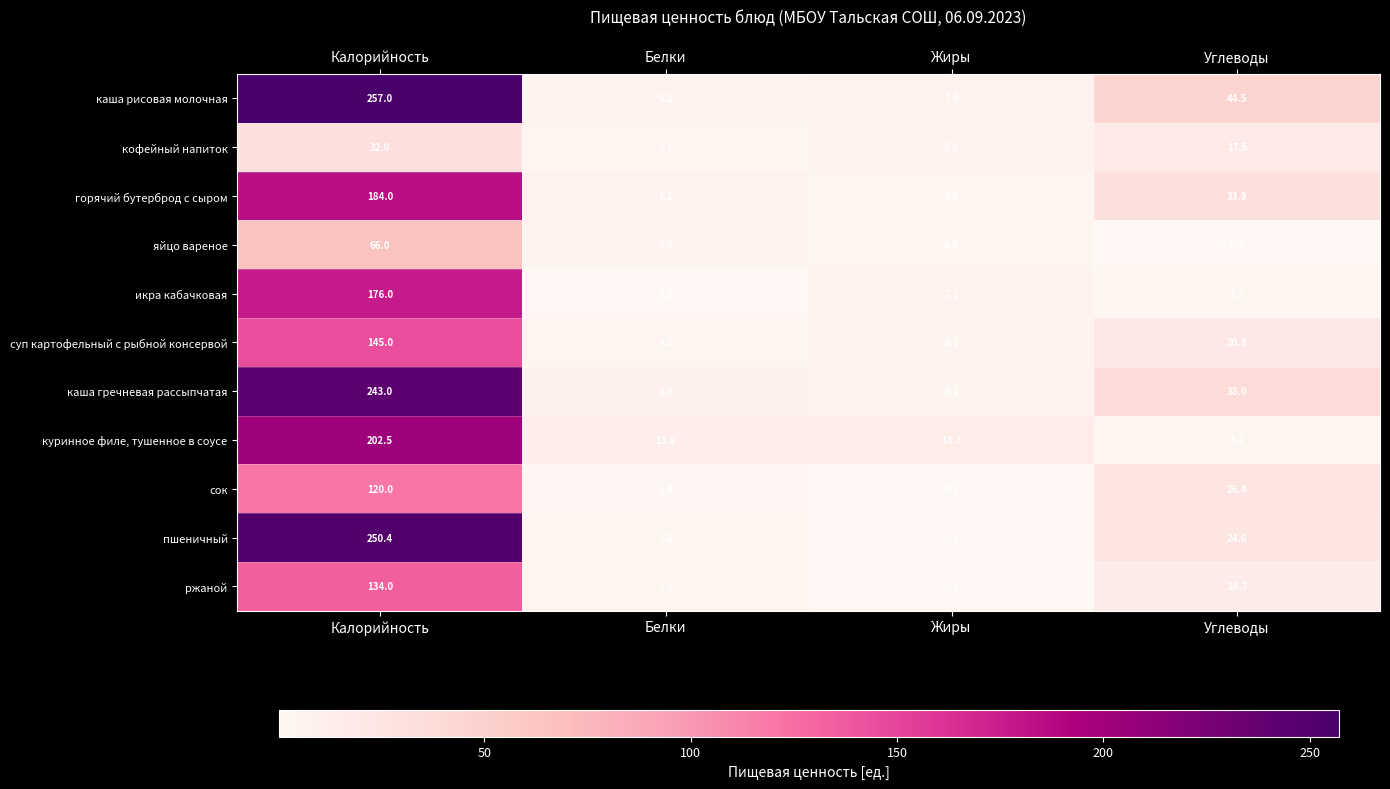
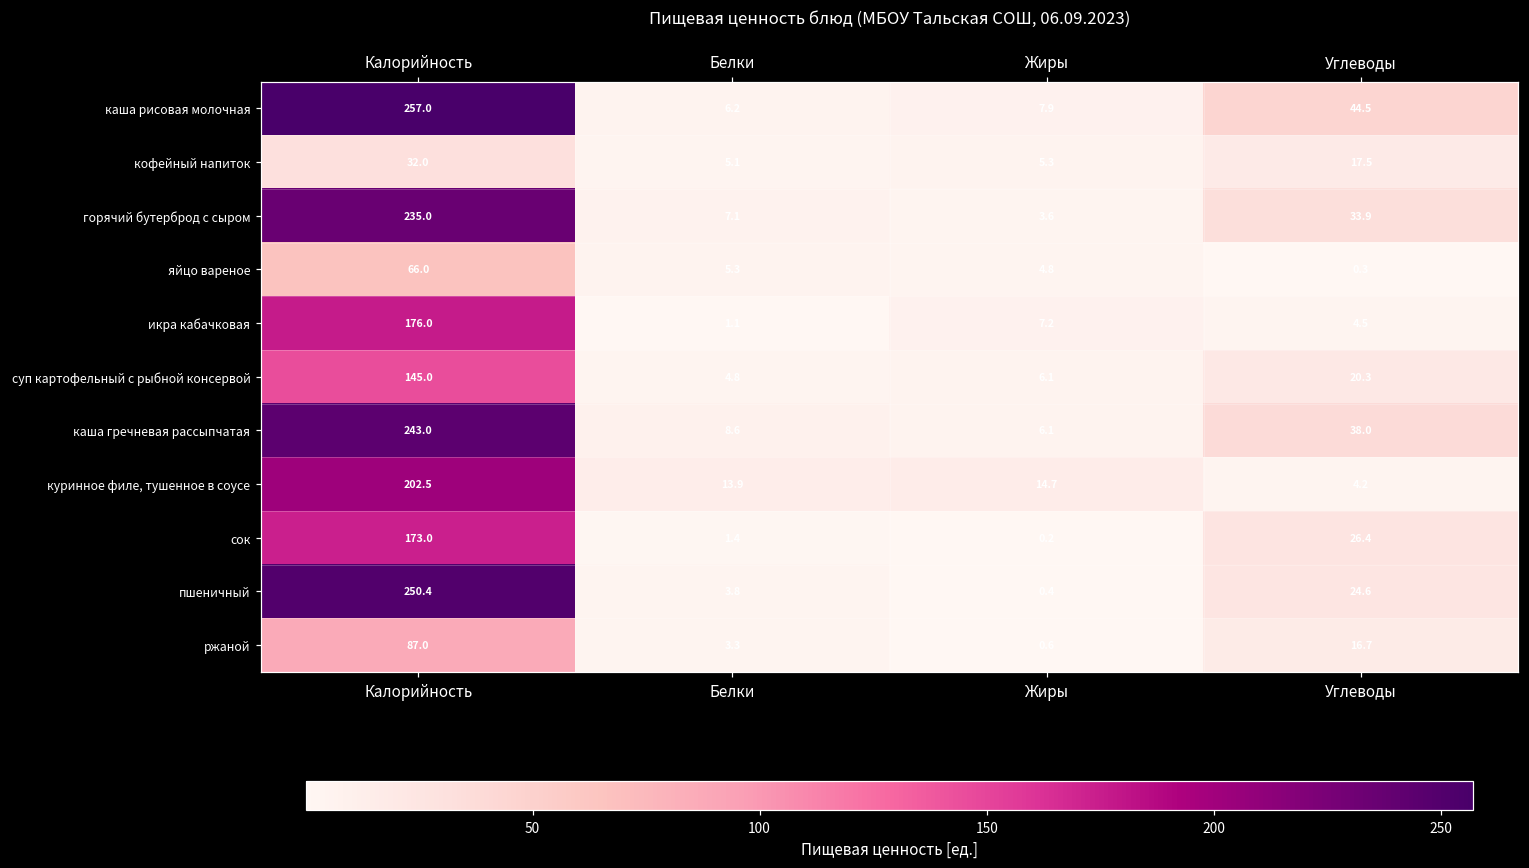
  {
    "каша рисовая молочная": {
      "Калорийность": 257.0
    },
    "горячий бутерброд с сыром": {
-     "Калорийность": 184.0
+     "Калорийность": 235.0
    },
    "яйцо вареное": {
      "Калорийность": 66.0
    },
    "икра кабачковая": {
      "Калорийность": 176.0
    },
    "суп картофельный с рыбной консервой": {
      "Калорийность": 145.0
    },
    "каша гречневая рассыпчатая": {
      "Калорийность": 243.0
    },
    "куринное филе, тушенное в соусе": {
      "Калорийность": 202.5
    },
    "сок": {
-     "Калорийность": 120.0
+     "Калорийность": 173.0
    },
    "пшеничный": {
      "Калорийность": 250.4
    },
    "ржаной": {
-     "Калорийность": 134.0
+     "Калорийность": 87.0
    }
  }
